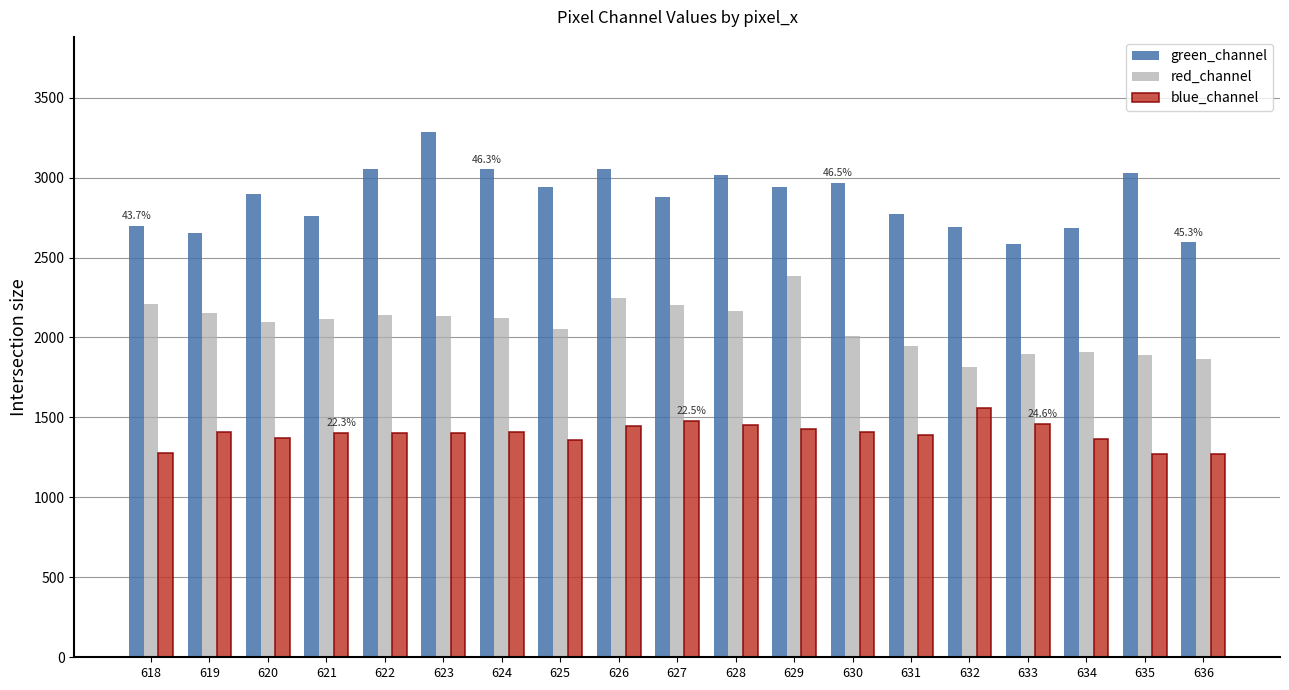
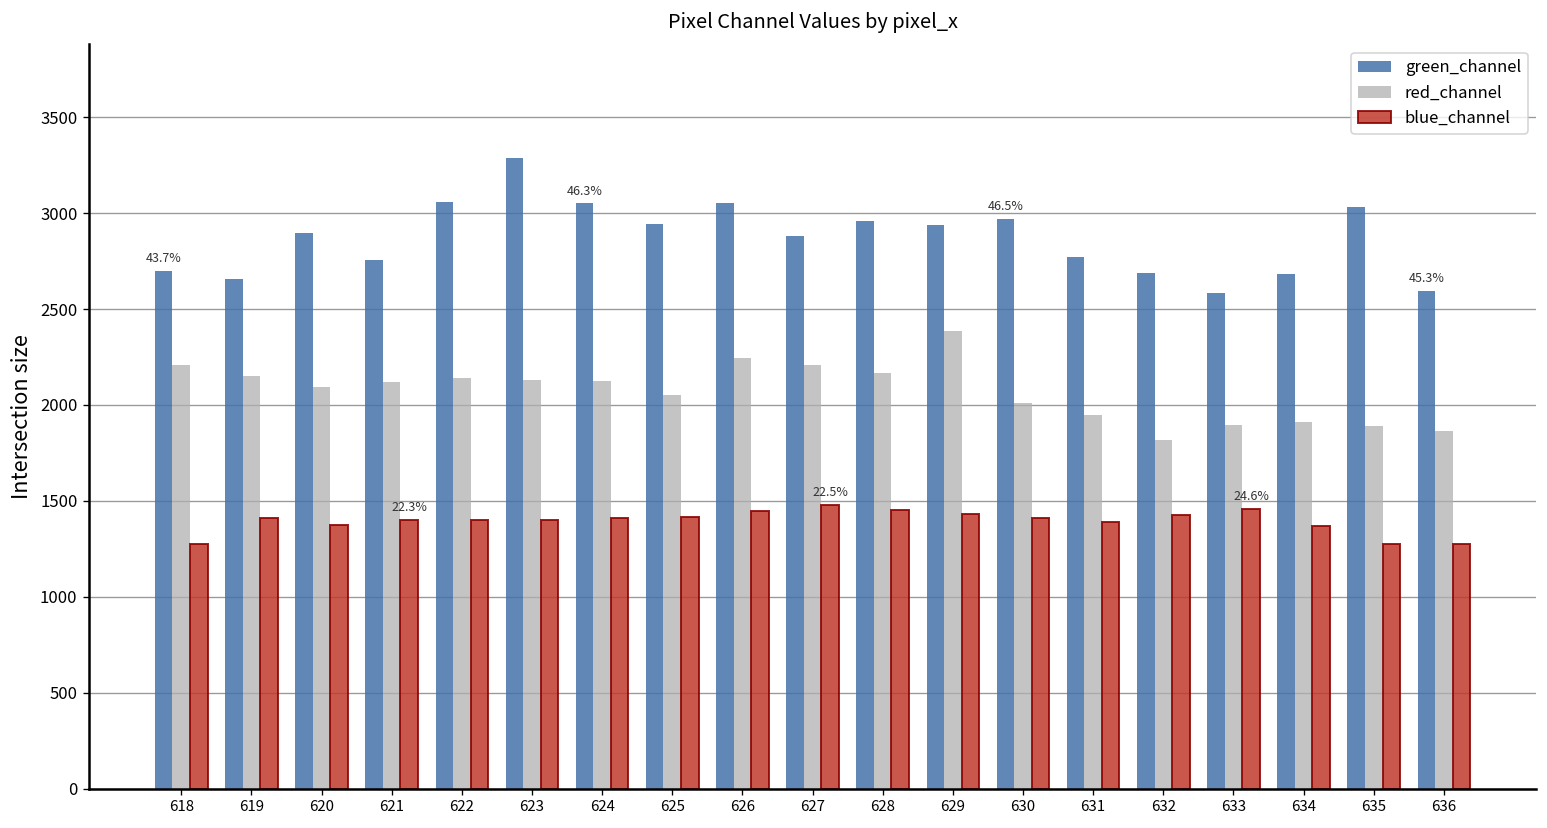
  {
    "green_channel": {
      "619": 2660,
      "620": 2900,
      "621": 2760,
      "622": 3060,
      "623": 3290,
      "625": 2940,
      "626": 3050,
      "627": 2880,
-     "628": 3010,
+     "628": 2960,
      "629": 2940,
      "631": 2770,
      "632": 2690,
      "633": 2580,
      "634": 2680,
      "635": 3030
    },
    "red_channel": {
      "618": 2210,
      "619": 2150,
      "620": 2100,
      "621": 2120,
      "622": 2140,
      "623": 2130,
      "624": 2120,
      "625": 2050,
      "626": 2240,
      "627": 2210,
      "628": 2170,
      "629": 2380,
      "630": 2010,
      "631": 1950,
      "632": 1820,
      "633": 1900,
      "634": 1910,
      "635": 1890,
      "636": 1860
    },
    "blue_channel": {
      "618": 1280,
      "619": 1410,
      "620": 1370,
      "622": 1400,
      "623": 1400,
      "624": 1410,
-     "625": 1360,
+     "625": 1420,
      "626": 1450,
      "628": 1450,
      "629": 1430,
      "630": 1410,
      "631": 1390,
-     "632": 1560,
+     "632": 1420,
      "634": 1370,
      "635": 1270,
      "636": 1270
    }
  }
